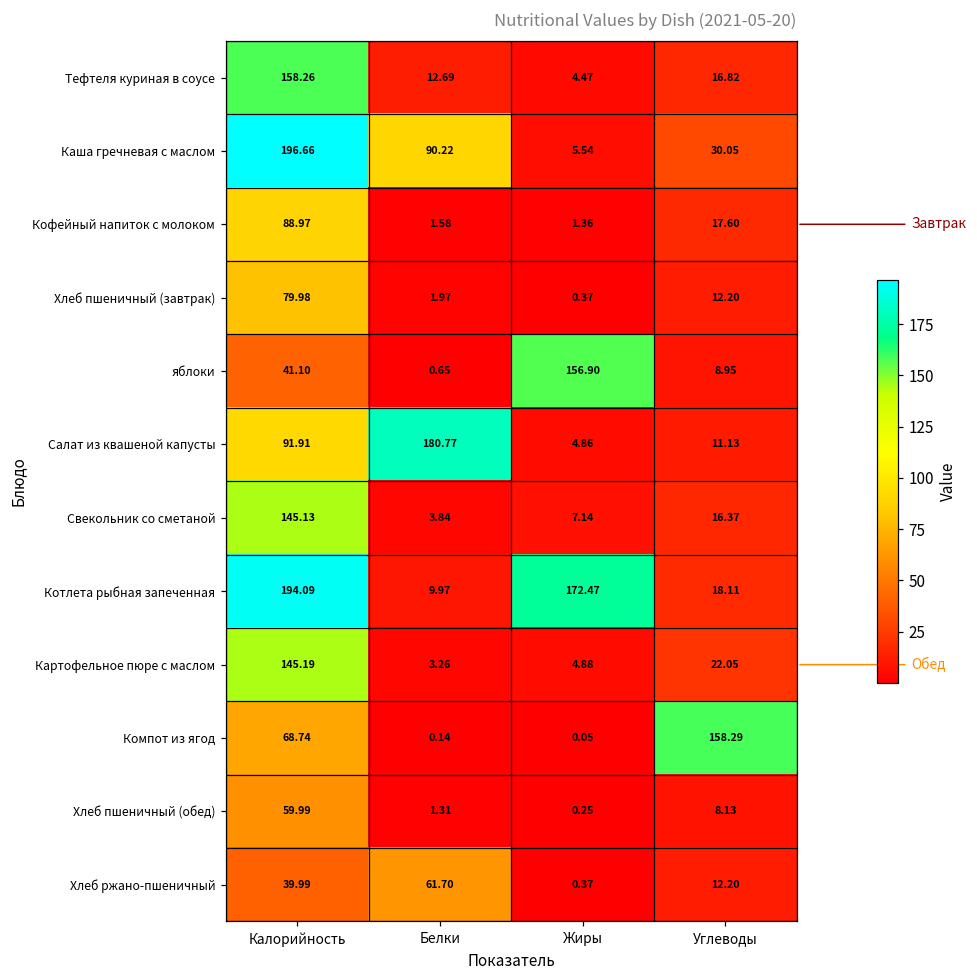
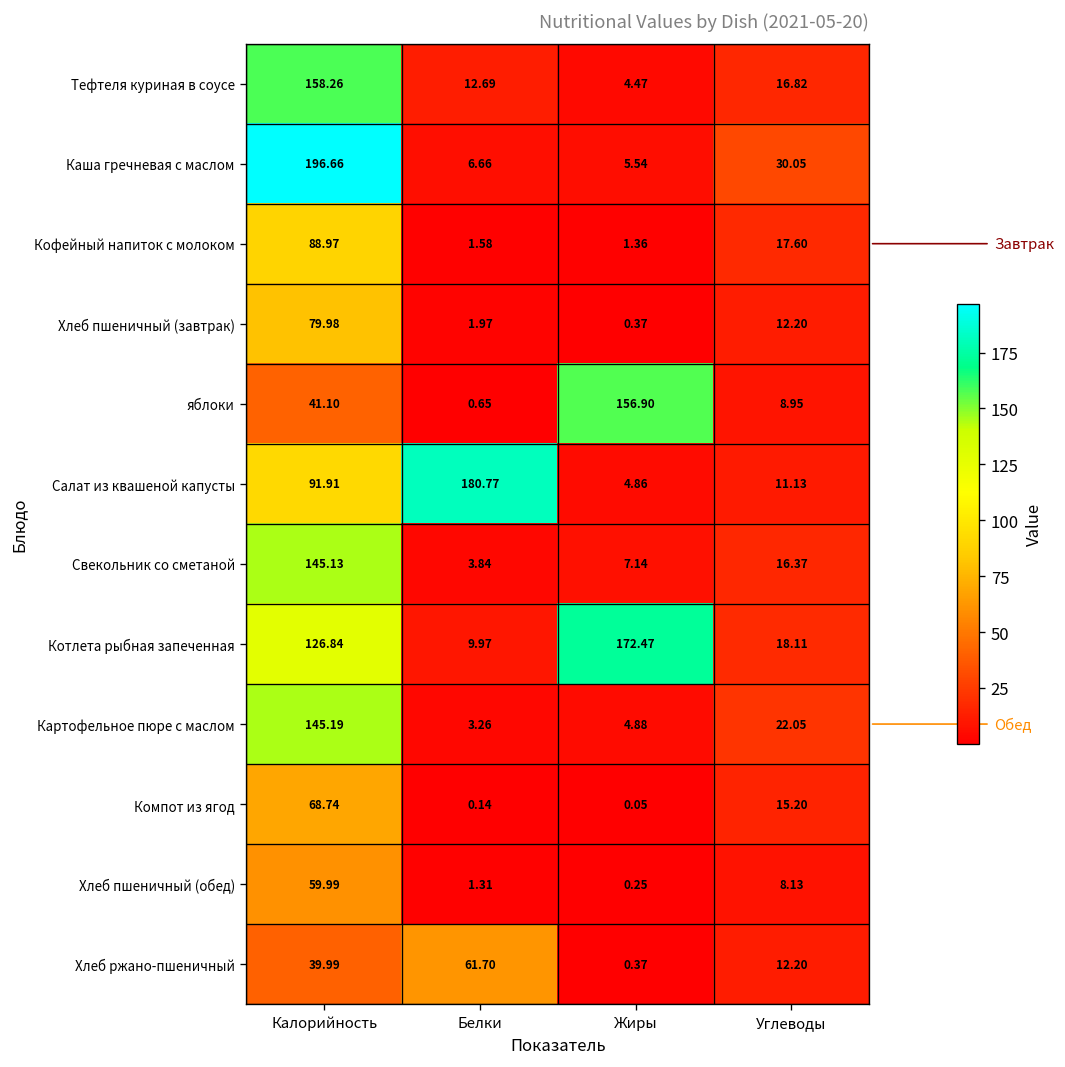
  {
    "Тефтеля куриная в соусе": {
      "Калорийность": 158.26,
      "Белки": 12.69,
      "Жиры": 4.47,
      "Углеводы": 16.82
    },
    "Каша гречневая с маслом": {
      "Калорийность": 196.66,
-     "Белки": 90.22,
+     "Белки": 6.66,
      "Жиры": 5.54,
      "Углеводы": 30.05
    },
    "Кофейный напиток с молоком": {
      "Калорийность": 88.97,
      "Белки": 1.58,
      "Жиры": 1.36,
      "Углеводы": 17.60
    },
    "Хлеб пшеничный (завтрак)": {
      "Калорийность": 79.98,
      "Белки": 1.97,
      "Жиры": 0.37,
      "Углеводы": 12.20
    },
    "яблоки": {
      "Калорийность": 41.10,
      "Белки": 0.65,
      "Жиры": 156.90,
      "Углеводы": 8.95
    },
    "Салат из квашеной капусты": {
      "Калорийность": 91.91,
      "Белки": 180.77,
      "Жиры": 4.86,
      "Углеводы": 11.13
    },
    "Свекольник со сметаной": {
      "Калорийность": 145.13,
      "Белки": 3.84,
      "Жиры": 7.14,
      "Углеводы": 16.37
    },
    "Котлета рыбная запеченная": {
-     "Калорийность": 194.09,
+     "Калорийность": 126.84,
      "Белки": 9.97,
      "Жиры": 172.47,
      "Углеводы": 18.11
    },
    "Картофельное пюре с маслом": {
      "Калорийность": 145.19,
      "Белки": 3.26,
      "Жиры": 4.88,
      "Углеводы": 22.05
    },
    "Компот из ягод": {
      "Калорийность": 68.74,
      "Белки": 0.14,
      "Жиры": 0.05,
-     "Углеводы": 158.29
+     "Углеводы": 15.20
    },
    "Хлеб пшеничный (обед)": {
      "Калорийность": 59.99,
      "Белки": 1.31,
      "Жиры": 0.25,
      "Углеводы": 8.13
    },
    "Хлеб ржано-пшеничный": {
      "Калорийность": 39.99,
      "Белки": 61.70,
      "Жиры": 0.37,
      "Углеводы": 12.20
    }
  }
